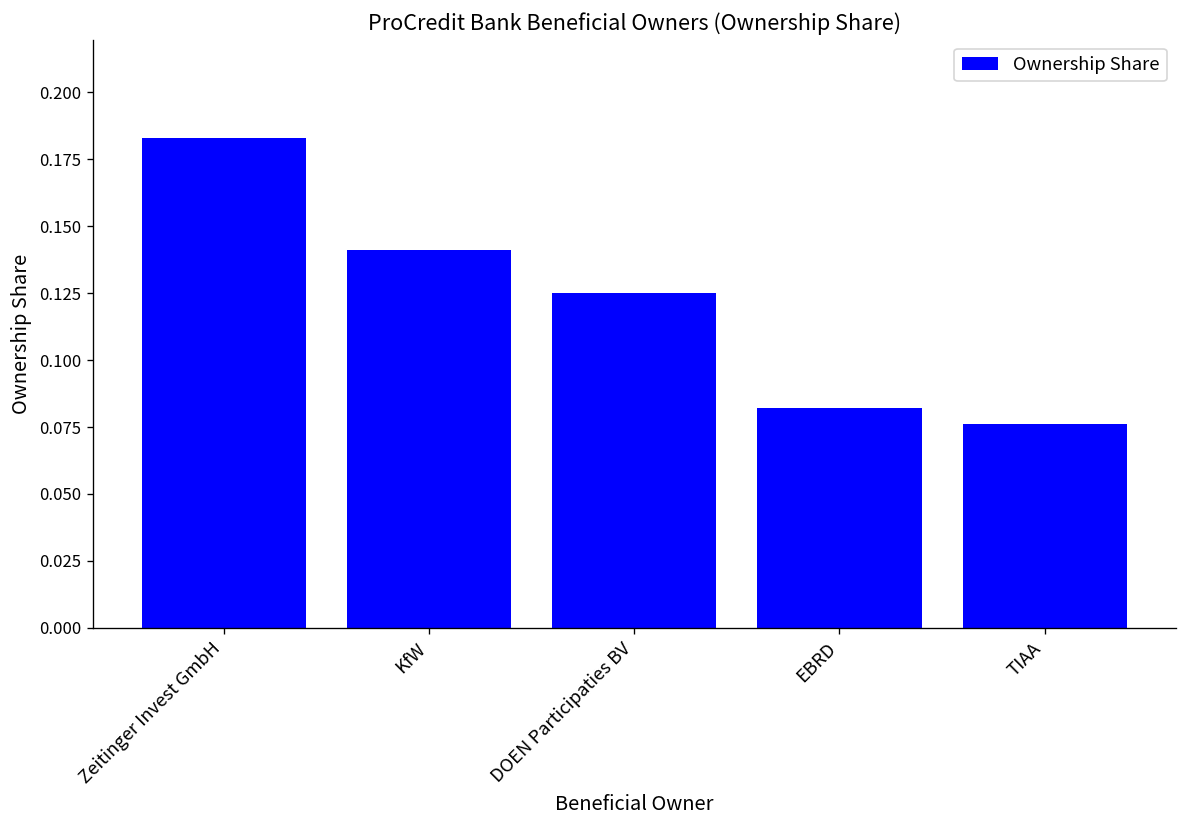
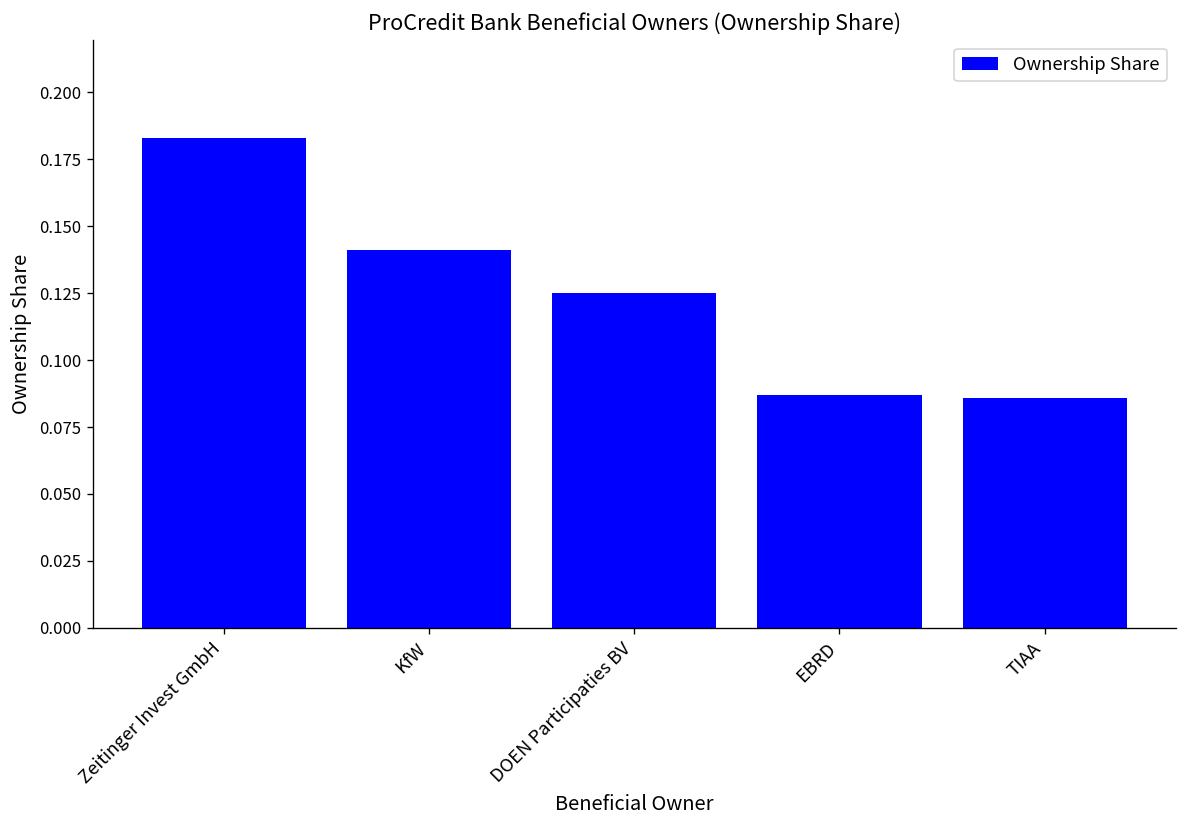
  {
    "Zeitinger Invest GmbH": 0.183,
    "KfW": 0.141,
    "DOEN Participaties BV": 0.125,
-   "EBRD": 0.082,
-   "TIAA": 0.076
+   "EBRD": 0.087,
+   "TIAA": 0.086
  }
